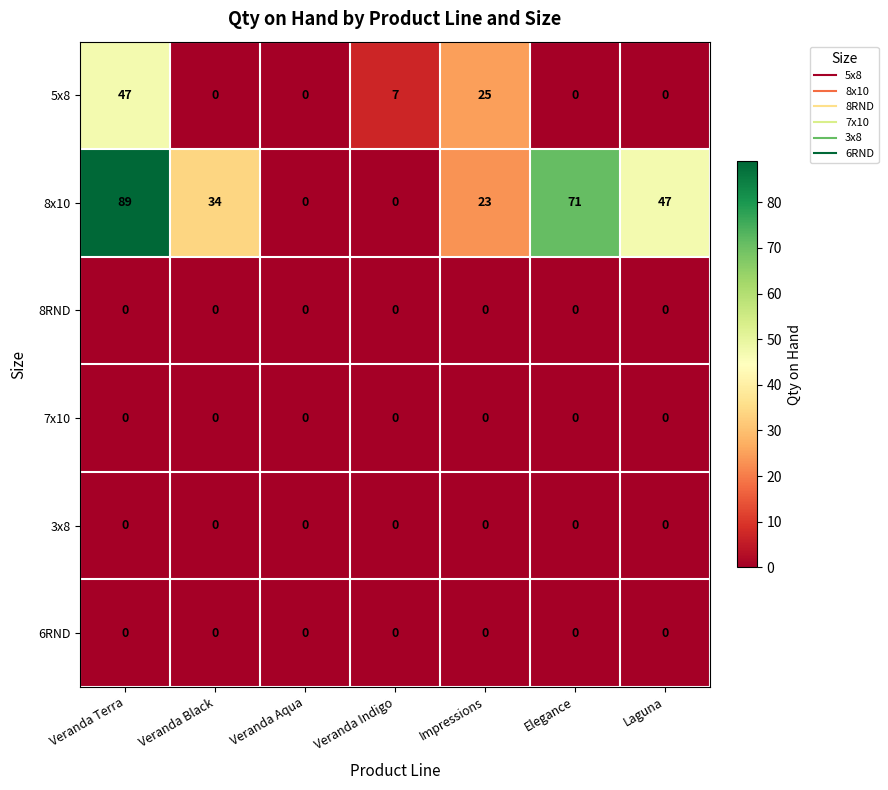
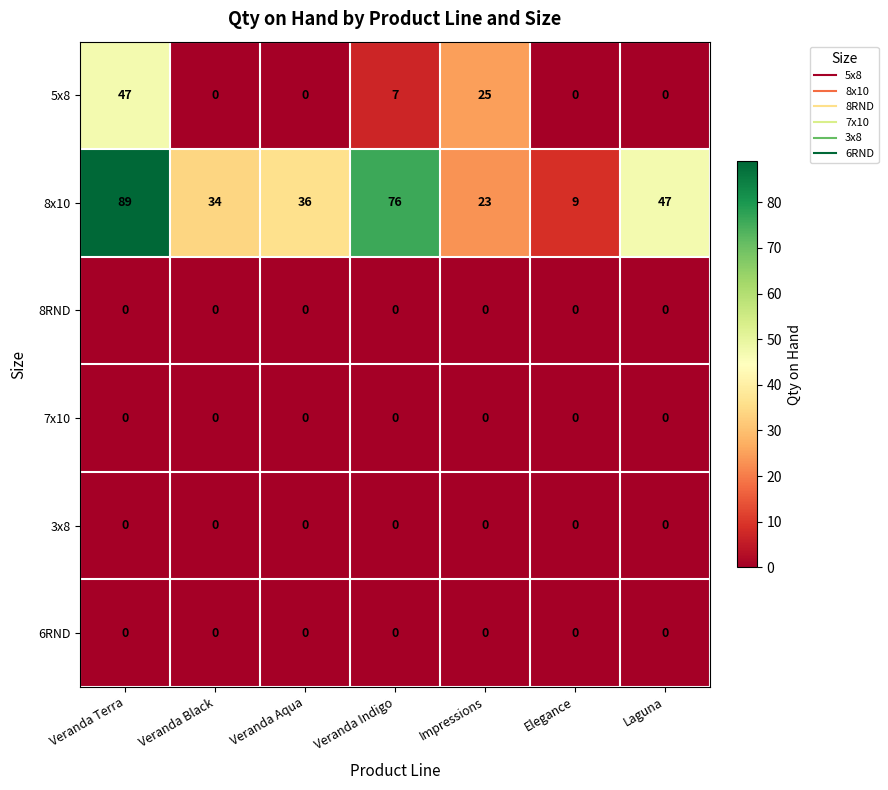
  {
    "5x8": {
      "Veranda Terra": 47,
      "Veranda Black": 0,
      "Veranda Aqua": 0,
      "Veranda Indigo": 7,
      "Impressions": 25,
      "Elegance": 0,
      "Laguna": 0
    },
    "8x10": {
      "Veranda Terra": 89,
      "Veranda Black": 34,
-     "Veranda Aqua": 0,
-     "Veranda Indigo": 0,
+     "Veranda Aqua": 36,
+     "Veranda Indigo": 76,
      "Impressions": 23,
-     "Elegance": 71,
+     "Elegance": 9,
      "Laguna": 47
    },
    "8RND": {
      "Veranda Terra": 0,
      "Veranda Black": 0,
      "Veranda Aqua": 0,
      "Veranda Indigo": 0,
      "Impressions": 0,
      "Elegance": 0,
      "Laguna": 0
    },
    "7x10": {
      "Veranda Terra": 0,
      "Veranda Black": 0,
      "Veranda Aqua": 0,
      "Veranda Indigo": 0,
      "Impressions": 0,
      "Elegance": 0,
      "Laguna": 0
    },
    "3x8": {
      "Veranda Terra": 0,
      "Veranda Black": 0,
      "Veranda Aqua": 0,
      "Veranda Indigo": 0,
      "Impressions": 0,
      "Elegance": 0,
      "Laguna": 0
    },
    "6RND": {
      "Veranda Terra": 0,
      "Veranda Black": 0,
      "Veranda Aqua": 0,
      "Veranda Indigo": 0,
      "Impressions": 0,
      "Elegance": 0,
      "Laguna": 0
    }
  }
